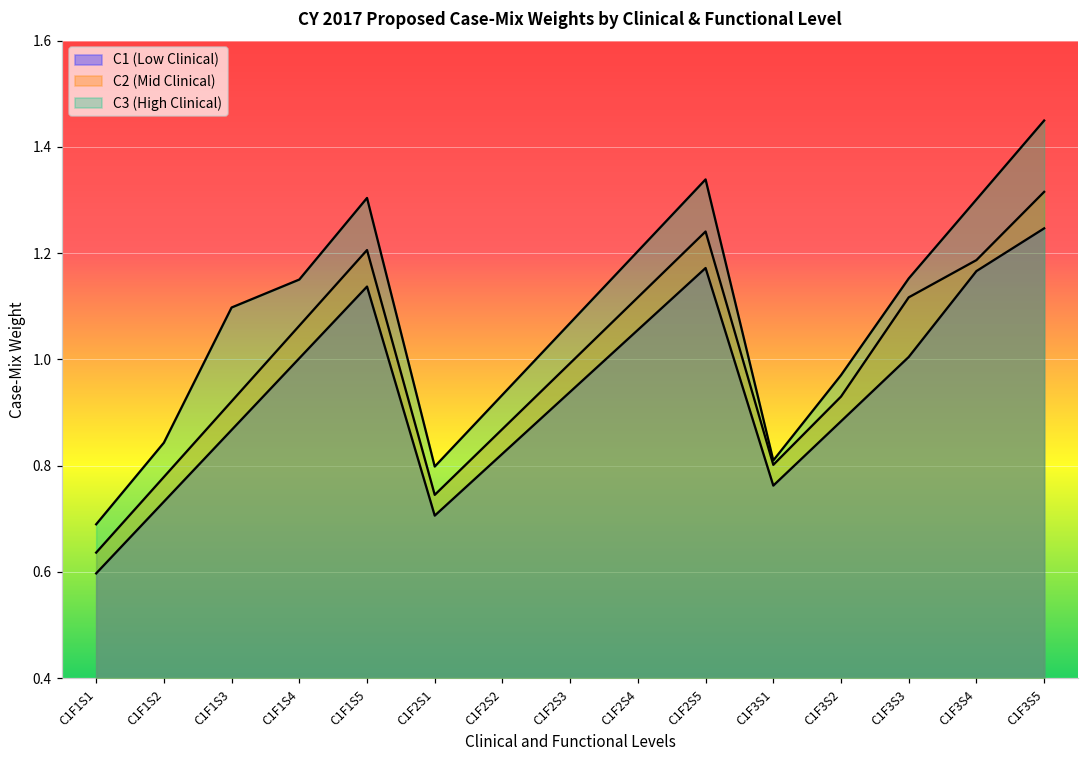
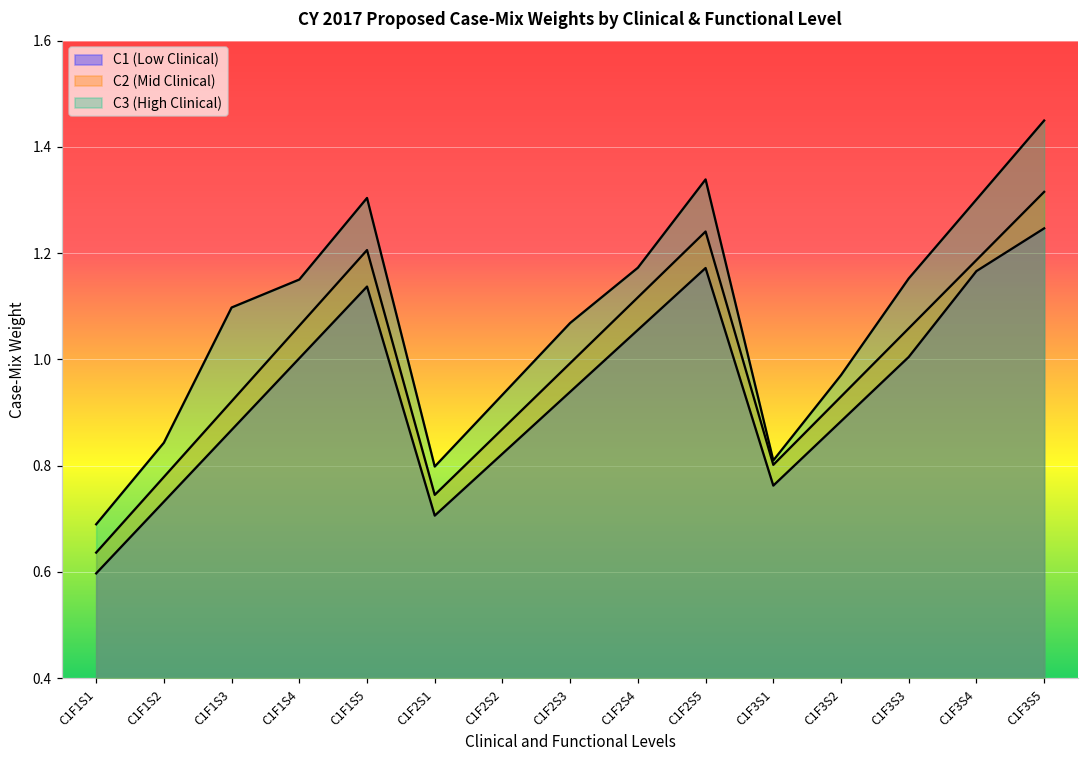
  {
    "C1 (Low Clinical)": {
      "C1F1S1": 0.60,
      "C1F1S2": 0.73,
      "C1F1S3": 0.87,
      "C1F1S4": 1.00,
      "C1F1S5": 1.14,
      "C1F2S1": 0.71,
      "C1F2S2": 0.82,
      "C1F2S3": 0.94,
      "C1F2S4": 1.06,
      "C1F2S5": 1.17,
      "C1F3S1": 0.76,
      "C1F3S2": 0.88,
      "C1F3S3": 1.00,
      "C1F3S4": 1.17,
      "C1F3S5": 1.25
    },
    "C2 (Mid Clinical)": {
      "C1F1S1": 0.64,
      "C1F1S2": 0.78,
      "C1F1S3": 0.92,
      "C1F1S4": 1.06,
      "C1F1S5": 1.21,
      "C1F2S1": 0.75,
      "C1F2S2": 0.87,
      "C1F2S3": 0.99,
      "C1F2S4": 1.12,
      "C1F2S5": 1.24,
      "C1F3S1": 0.80,
      "C1F3S2": 0.93,
-     "C1F3S3": 1.12,
+     "C1F3S3": 1.06,
      "C1F3S4": 1.19,
      "C1F3S5": 1.32
    },
    "C3 (High Clinical)": {
      "C1F1S1": 0.69,
      "C1F1S2": 0.84,
      "C1F1S3": 1.10,
      "C1F1S4": 1.15,
      "C1F1S5": 1.30,
      "C1F2S1": 0.80,
      "C1F2S2": 0.93,
      "C1F2S3": 1.07,
-     "C1F2S4": 1.20,
+     "C1F2S4": 1.17,
      "C1F2S5": 1.34,
      "C1F3S1": 0.81,
      "C1F3S2": 0.97,
      "C1F3S3": 1.15,
      "C1F3S4": 1.30,
      "C1F3S5": 1.45
    }
  }
